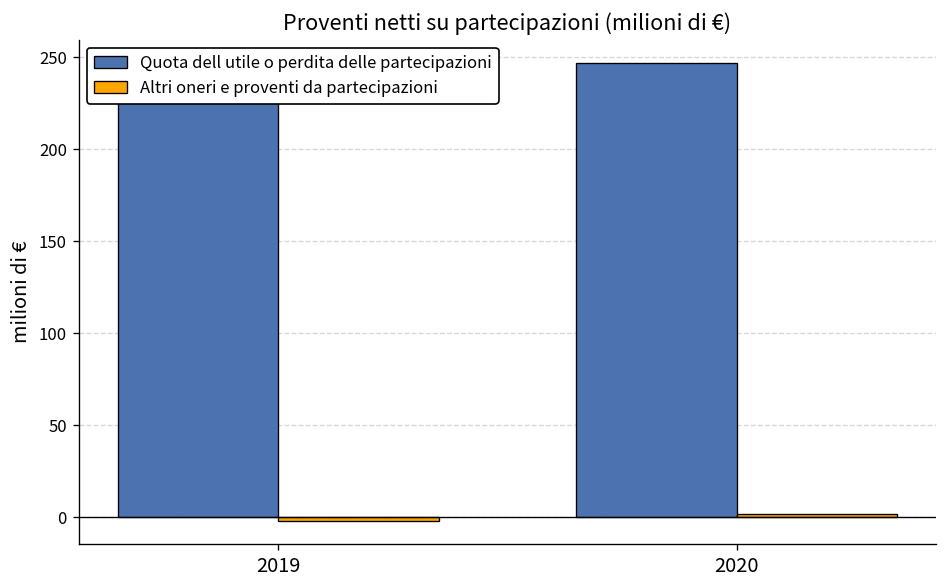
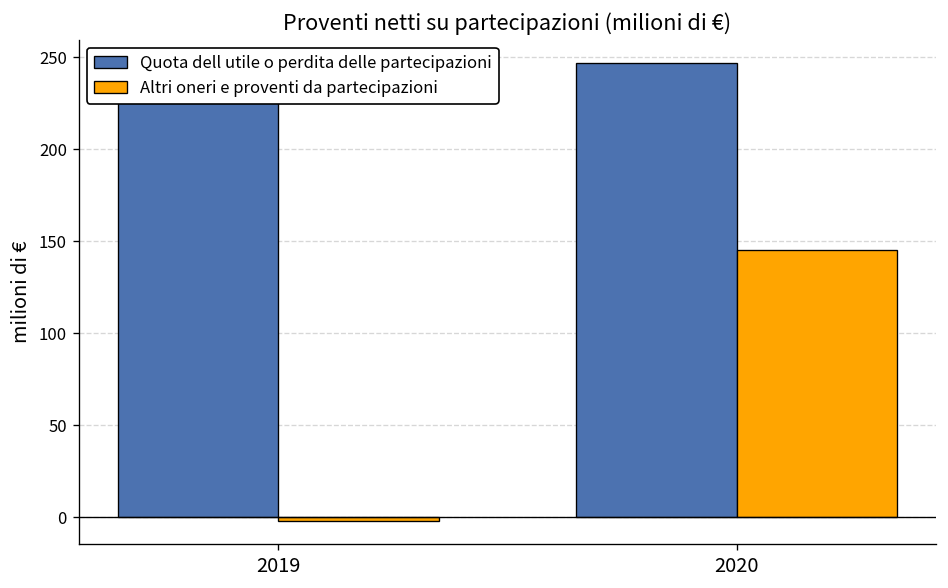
  {
    "Quota dell utile o perdita delle partecipazioni": {
      "2020": 247
    },
    "Altri oneri e proventi da partecipazioni": {
      "2019": -2,
-     "2020": 2
+     "2020": 145
    }
  }
